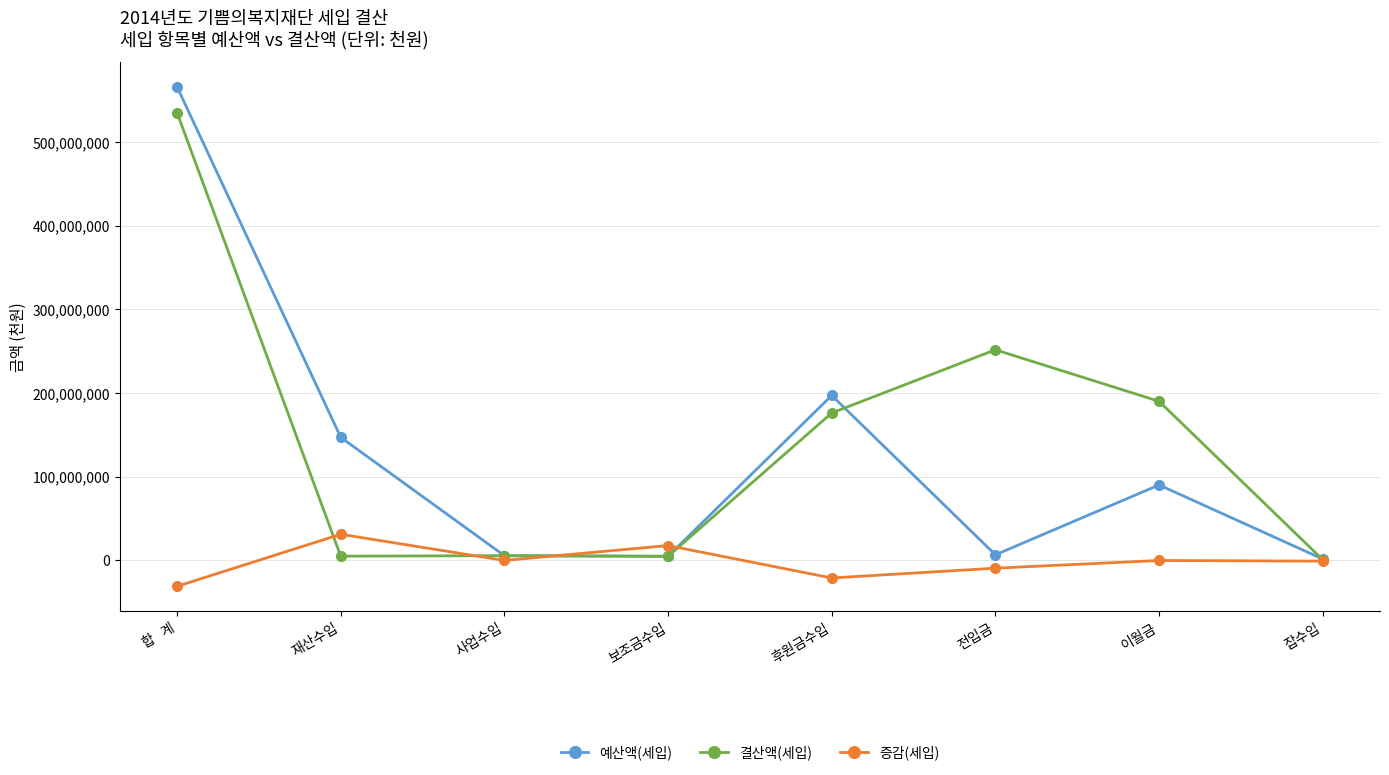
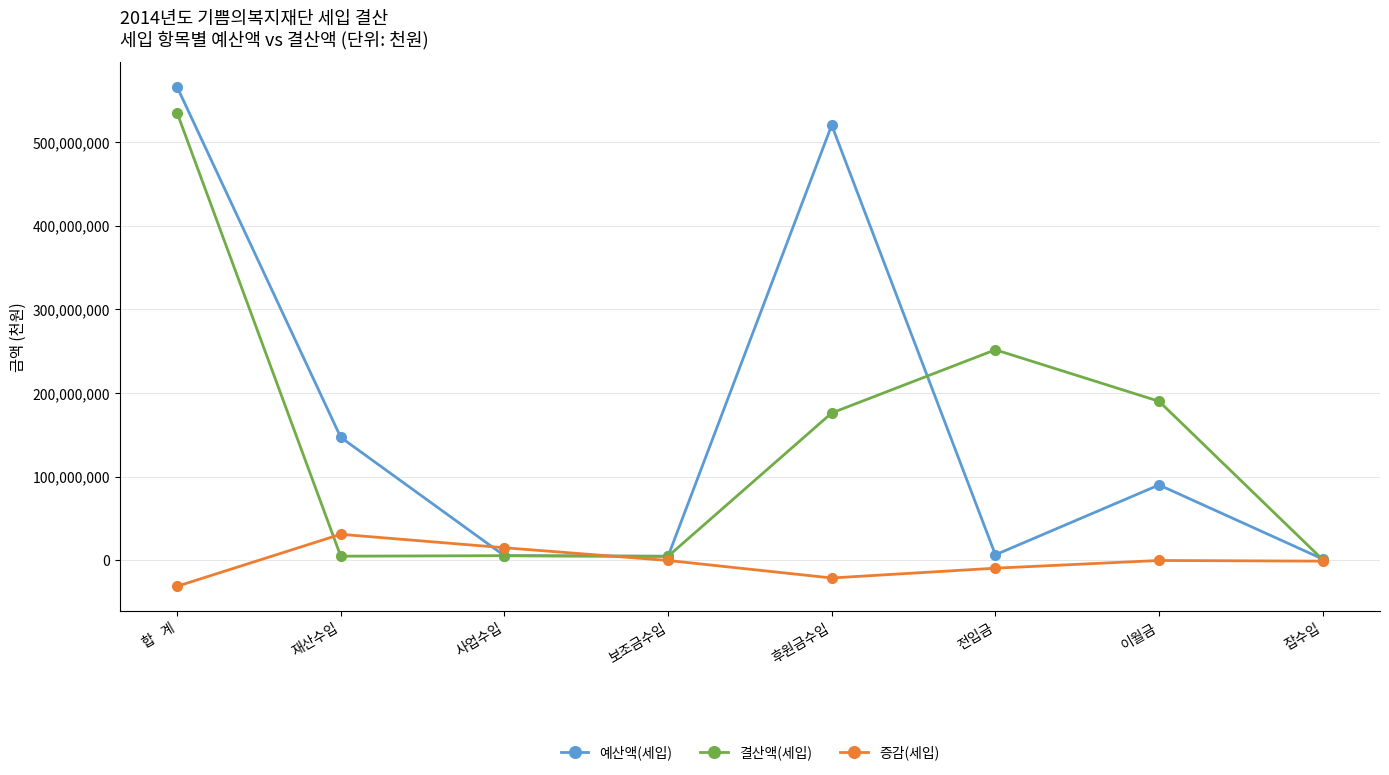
  {
    "예산액(세입)": {
      "합 계": "570,000,000",
      "재산수입": "150,000,000",
-     "후원금수입": "200,000,000",
+     "후원금수입": "520,000,000",
      "전입금": "10,000,000",
      "이월금": "90,000,000"
    },
    "결산액(세입)": {
      "합 계": "540,000,000",
      "재산수입": "10,000,000",
      "후원금수입": "180,000,000",
      "전입금": "250,000,000",
      "이월금": "190,000,000"
    },
    "증감(세입)": {
      "합 계": "-30,000,000",
      "재산수입": "30,000,000",
-     "사업수입": "0",
-     "보조금수입": "20,000,000",
+     "사업수입": "20,000,000",
+     "보조금수입": "0",
      "후원금수입": "-20,000,000",
      "전입금": "-10,000,000",
      "이월금": "0"
    }
  }
